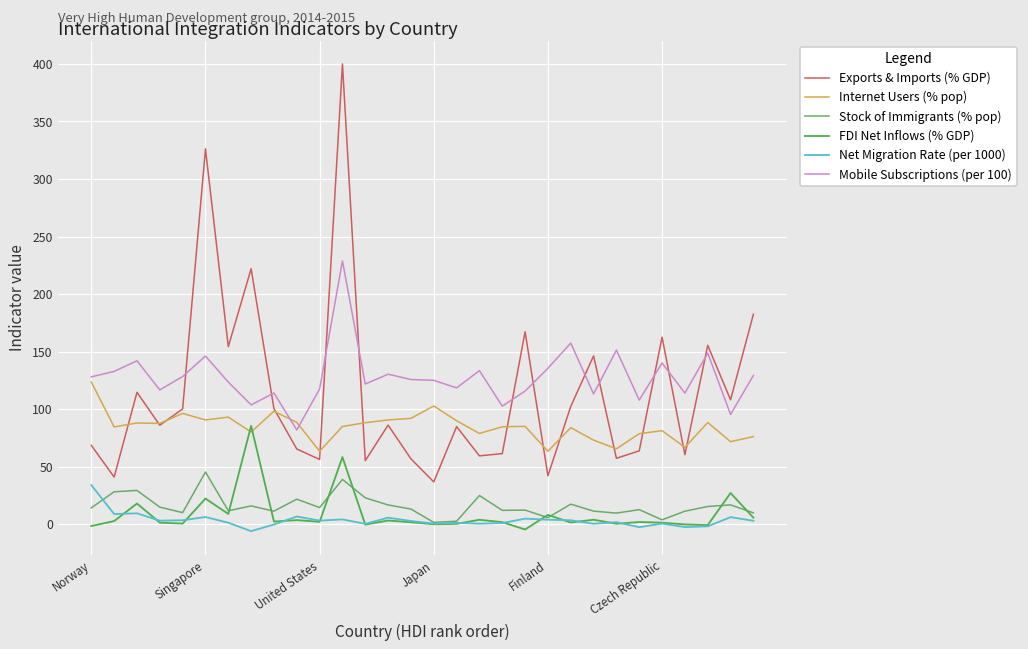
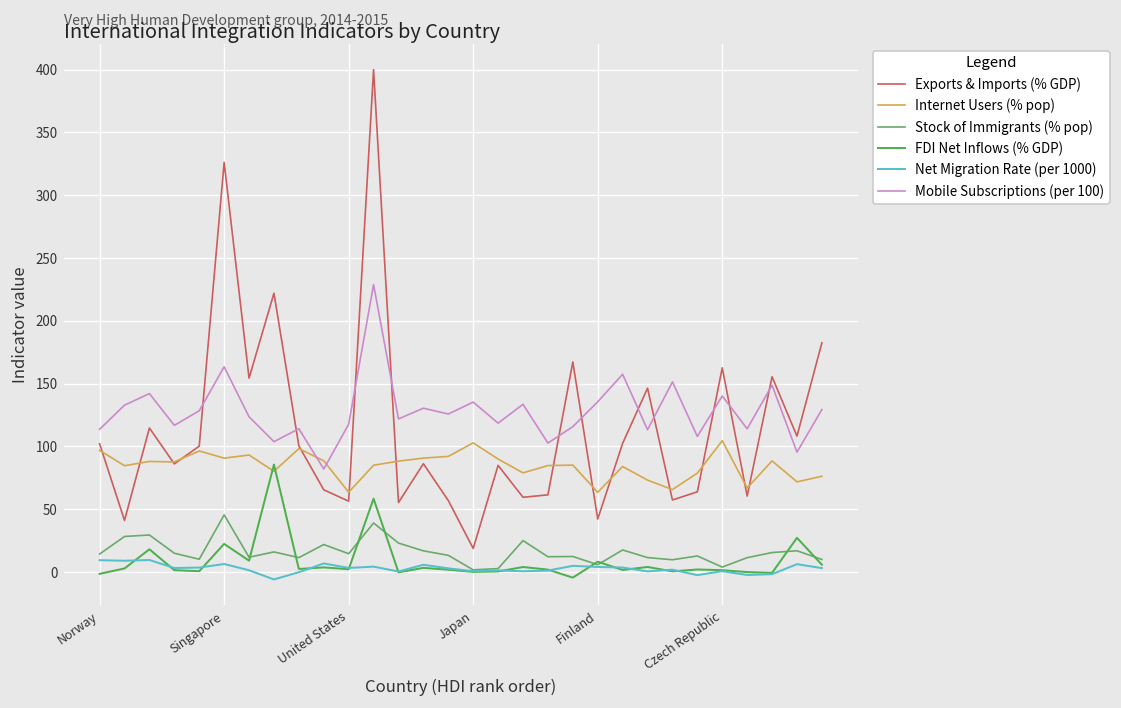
  {
    "Exports & Imports (% GDP)": {
-     "Norway": 69,
+     "Norway": 102,
      "Singapore": 326,
      "United States": 56,
-     "Japan": 37,
+     "Japan": 19,
      "Finland": 42,
      "Czech Republic": 163
    },
    "Internet Users (% pop)": {
-     "Norway": 124,
+     "Norway": 97,
      "Singapore": 91,
      "United States": 63,
      "Japan": 103,
      "Finland": 63,
-     "Czech Republic": 81
+     "Czech Republic": 105
    },
    "Net Migration Rate (per 1000)": {
-     "Norway": 34,
+     "Norway": 9,
      "Singapore": 6
    },
    "Mobile Subscriptions (per 100)": {
-     "Norway": 128,
-     "Singapore": 146,
+     "Norway": 114,
+     "Singapore": 163,
      "United States": 118,
-     "Japan": 125,
+     "Japan": 135,
      "Finland": 135,
      "Czech Republic": 140
    }
  }
